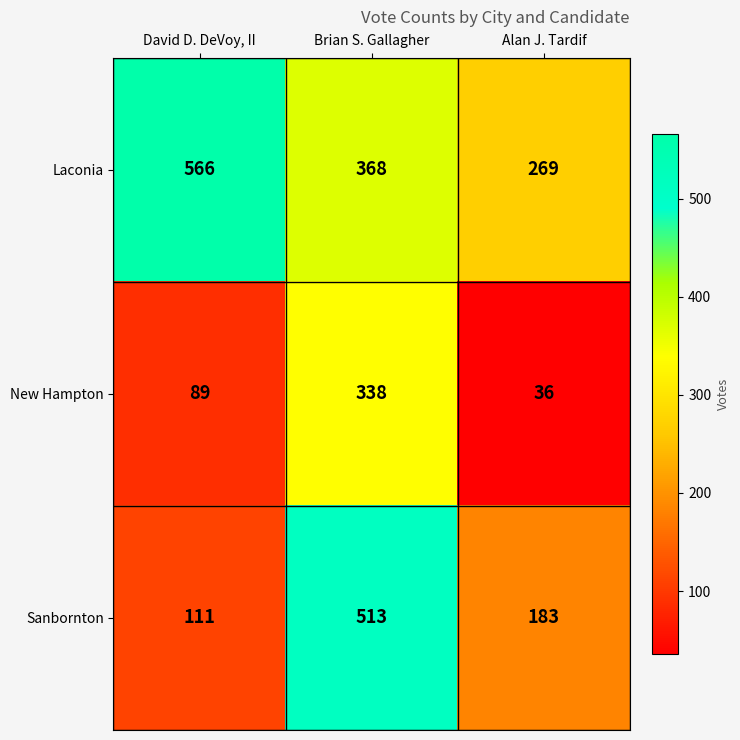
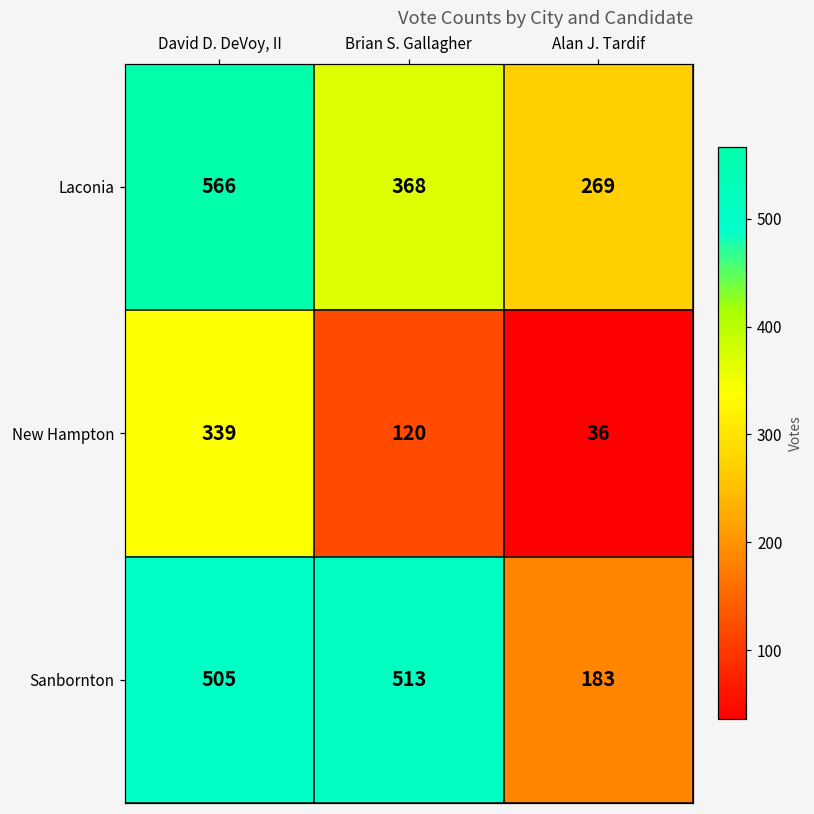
  {
    "Laconia": {
      "David D. DeVoy, II": 566,
      "Brian S. Gallagher": 368,
      "Alan J. Tardif": 269
    },
    "New Hampton": {
-     "David D. DeVoy, II": 89,
-     "Brian S. Gallagher": 338,
+     "David D. DeVoy, II": 339,
+     "Brian S. Gallagher": 120,
      "Alan J. Tardif": 36
    },
    "Sanbornton": {
-     "David D. DeVoy, II": 111,
+     "David D. DeVoy, II": 505,
      "Brian S. Gallagher": 513,
      "Alan J. Tardif": 183
    }
  }
